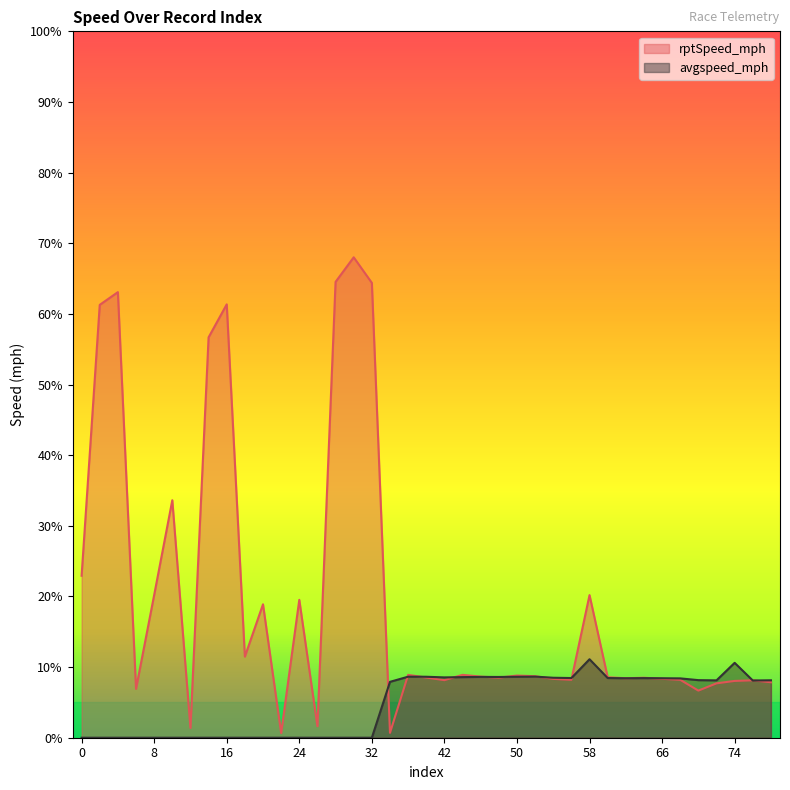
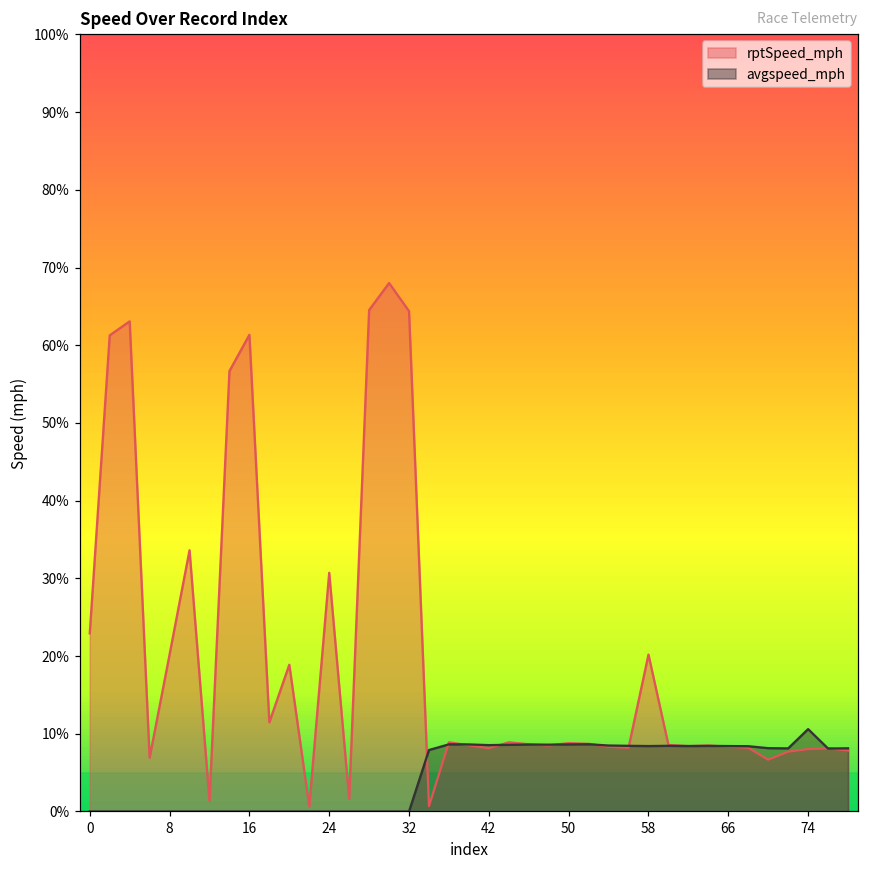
  {
    "rptSpeed_mph": {
      "0": "23%",
      "8": "20%",
      "16": "61%",
-     "24": "20%",
+     "24": "31%",
      "32": "64%",
      "42": "8%",
      "58": "20%",
      "74": "8%"
    },
    "avgspeed_mph": {
      "42": "9%",
-     "58": "11%",
+     "58": "8%",
      "74": "11%"
    }
  }
